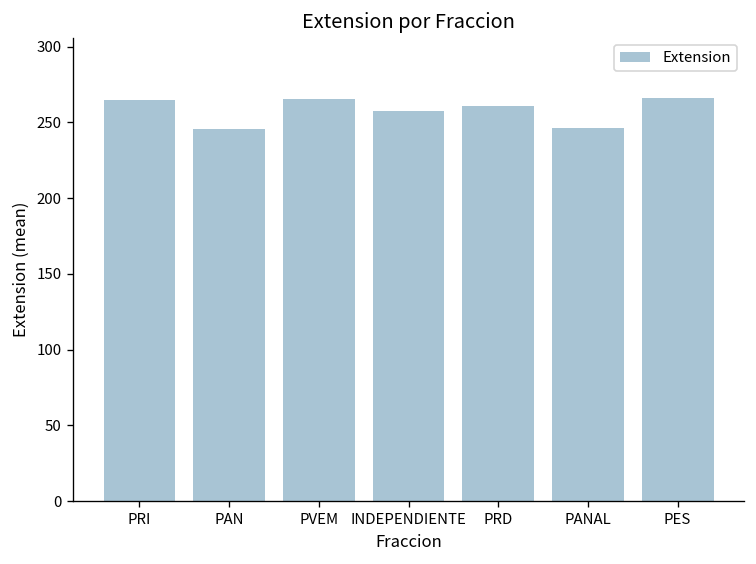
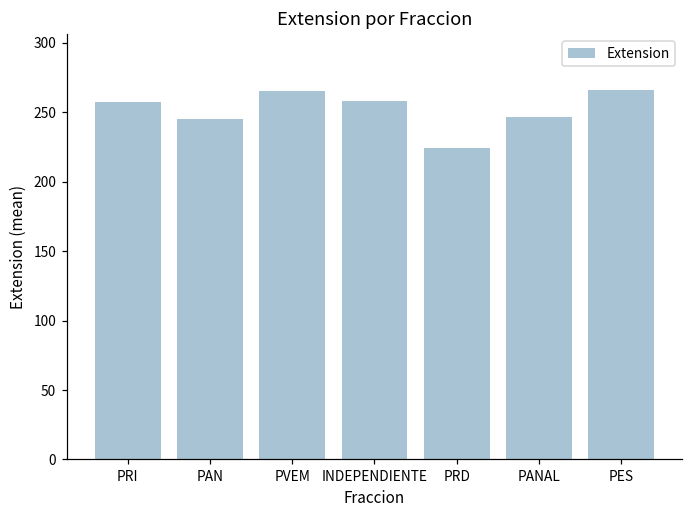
  {
-   "PRI": 265,
+   "PRI": 257,
    "PAN": 245,
    "PVEM": 265,
    "INDEPENDIENTE": 258,
-   "PRD": 261,
+   "PRD": 224,
    "PANAL": 246,
    "PES": 266
  }
